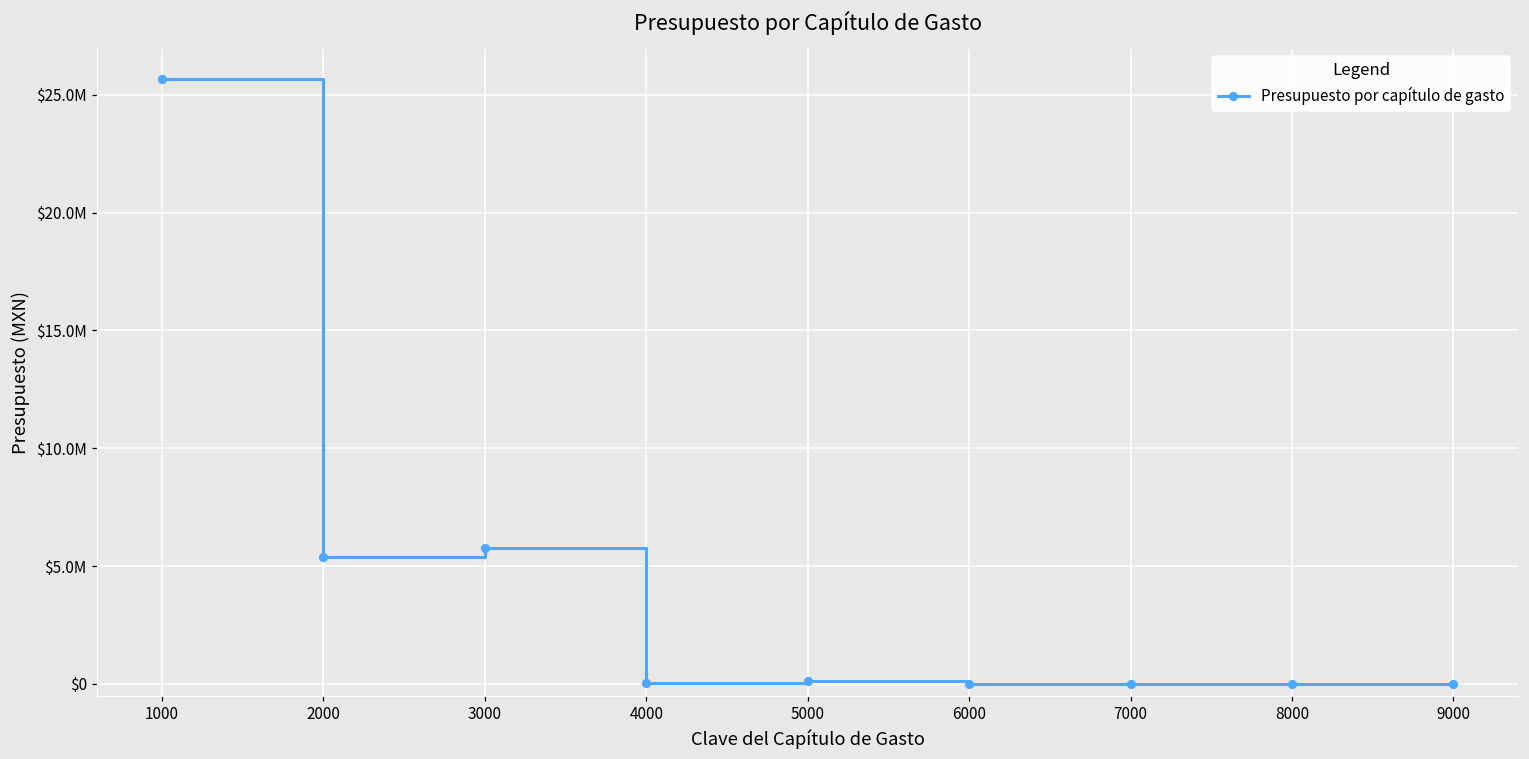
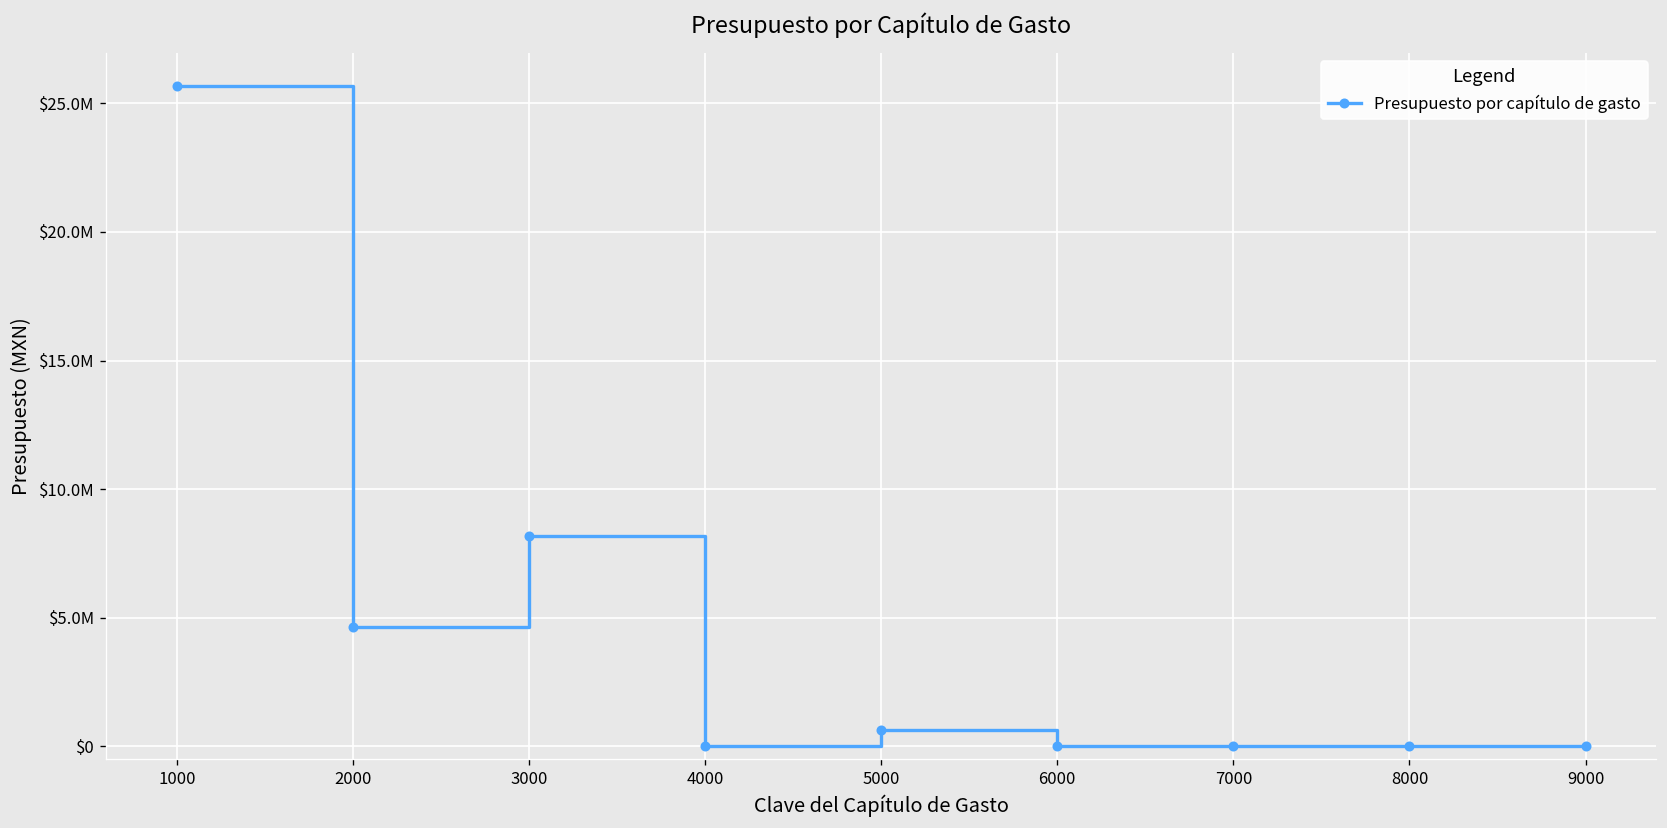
  {
    "1000": "$25700000",
-   "2000": "$5400000",
-   "3000": "$5800000",
+   "2000": "$4600000",
+   "3000": "$8200000",
    "4000": "$0",
-   "5000": "$100000",
+   "5000": "$600000",
    "6000": "$0",
    "7000": "$0",
    "8000": "$0",
    "9000": "$0"
  }
